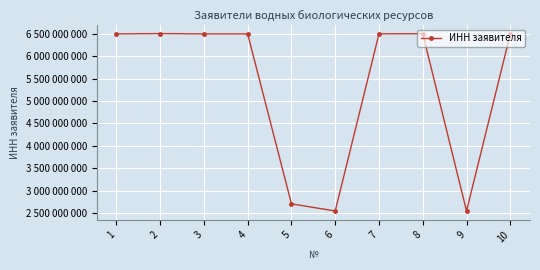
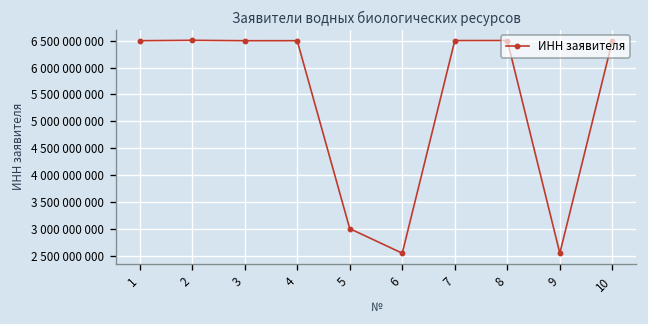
  {
    "1": 6500000000,
    "2": 6500000000,
    "3": 6500000000,
    "4": 6500000000,
-   "5": 2700000000,
+   "5": 3000000000,
    "6": 2500000000,
    "7": 6500000000,
    "9": 2500000000
  }
